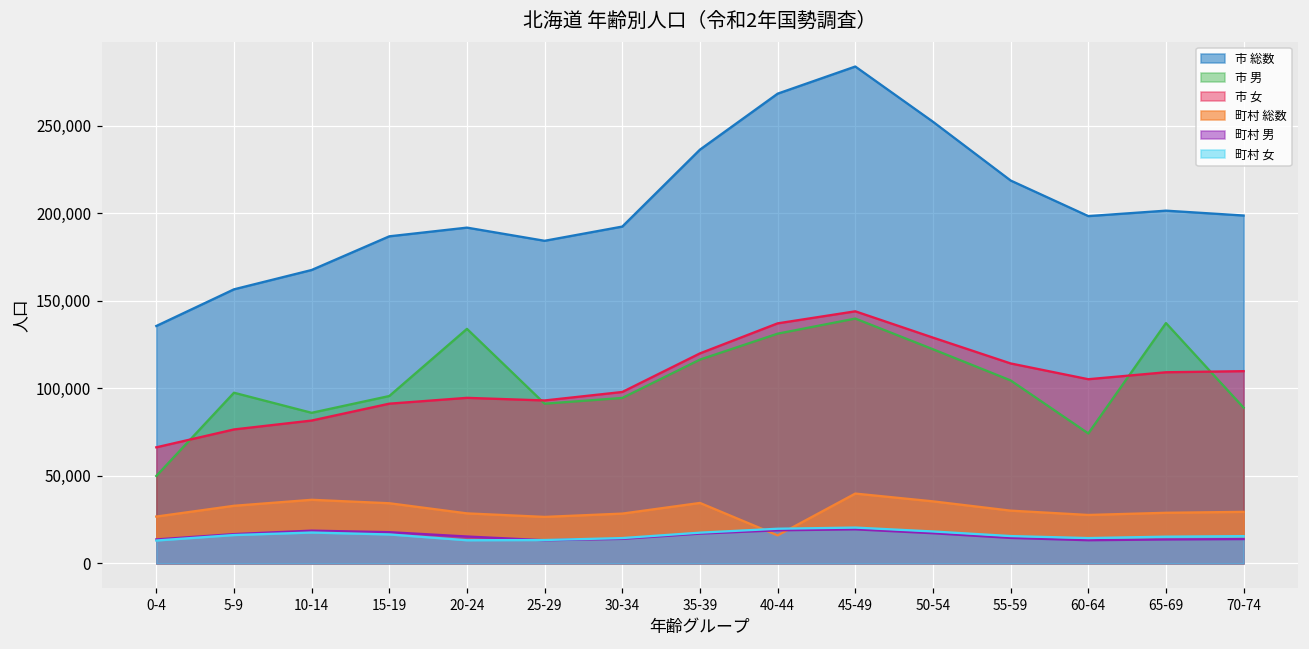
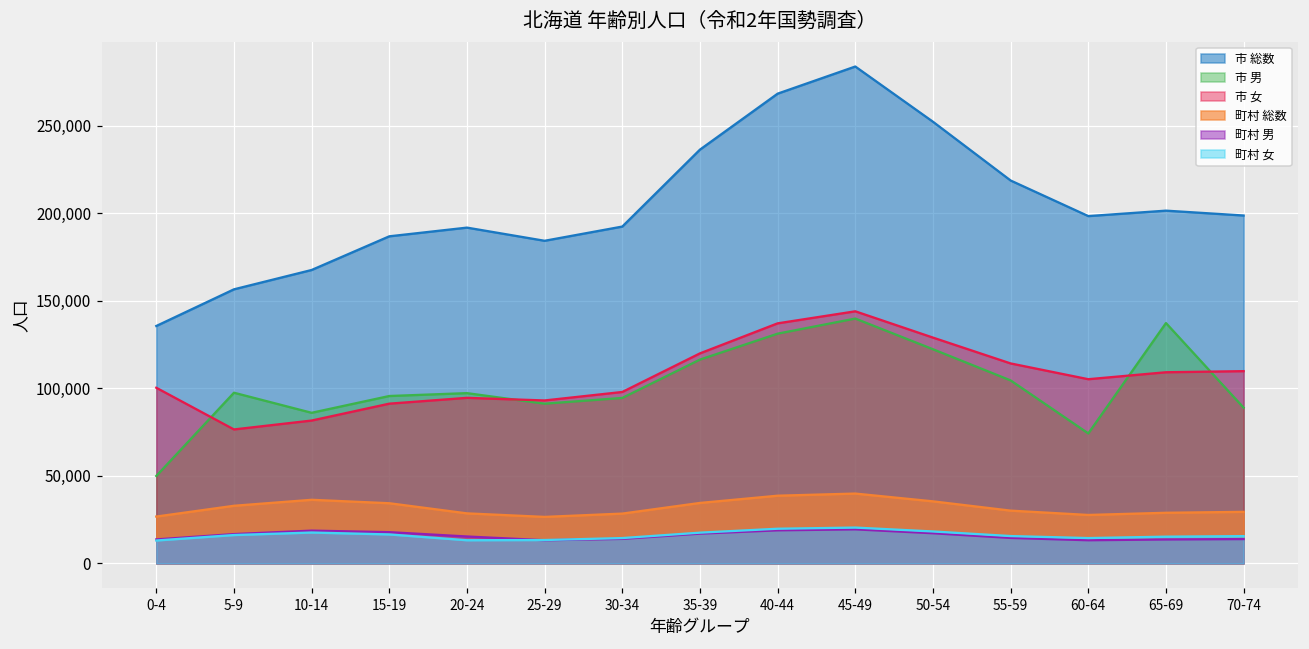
  {
    "市 総数": {
      "0-4": "136,000",
      "5-9": "157,000",
      "10-14": "168,000",
      "15-19": "187,000",
      "20-24": "192,000",
      "25-29": "184,000",
      "30-34": "192,000",
      "35-39": "236,000",
      "40-44": "268,000",
      "45-49": "284,000",
      "50-54": "252,000",
      "55-59": "219,000",
      "60-64": "198,000",
      "65-69": "202,000",
      "70-74": "199,000"
    },
    "市 男": {
      "0-4": "50,000",
      "5-9": "98,000",
      "10-14": "86,000",
      "15-19": "96,000",
-     "20-24": "134,000",
+     "20-24": "97,000",
      "25-29": "91,000",
      "30-34": "95,000",
      "35-39": "116,000",
      "40-44": "131,000",
      "45-49": "140,000",
      "50-54": "122,000",
      "55-59": "105,000",
      "60-64": "74,000",
      "65-69": "137,000",
      "70-74": "89,000"
    },
    "市 女": {
-     "0-4": "66,000",
+     "0-4": "100,000",
      "5-9": "77,000",
      "10-14": "82,000",
      "15-19": "91,000",
      "20-24": "95,000",
      "25-29": "93,000",
      "30-34": "98,000",
      "35-39": "120,000",
      "40-44": "137,000",
      "45-49": "144,000",
      "50-54": "129,000",
      "55-59": "114,000",
      "60-64": "105,000",
      "65-69": "109,000",
      "70-74": "110,000"
    },
    "町村 総数": {
      "0-4": "27,000",
      "5-9": "33,000",
      "10-14": "36,000",
      "15-19": "34,000",
      "20-24": "29,000",
      "25-29": "27,000",
      "30-34": "28,000",
      "35-39": "35,000",
-     "40-44": "16,000",
+     "40-44": "39,000",
      "45-49": "40,000",
      "50-54": "35,000",
      "55-59": "30,000",
      "60-64": "28,000",
      "65-69": "29,000",
      "70-74": "29,000"
    },
    "町村 男": {
      "20-24": "15,000",
      "70-74": "14,000"
    },
    "町村 女": {
      "20-24": "13,000",
      "70-74": "16,000"
    }
  }
